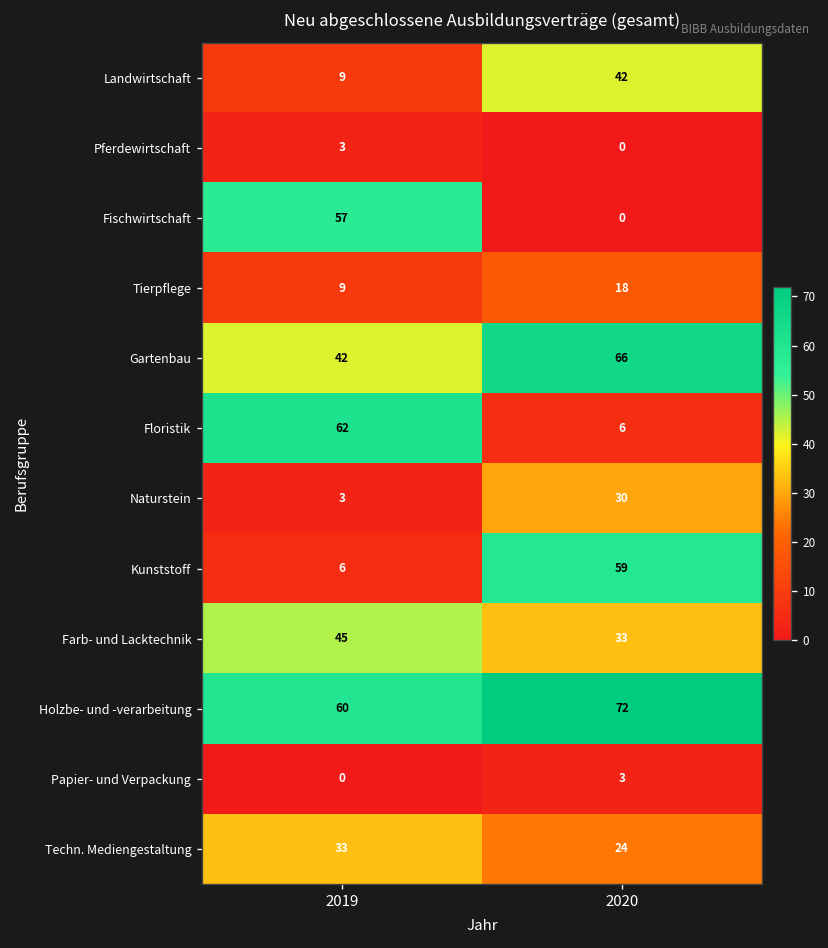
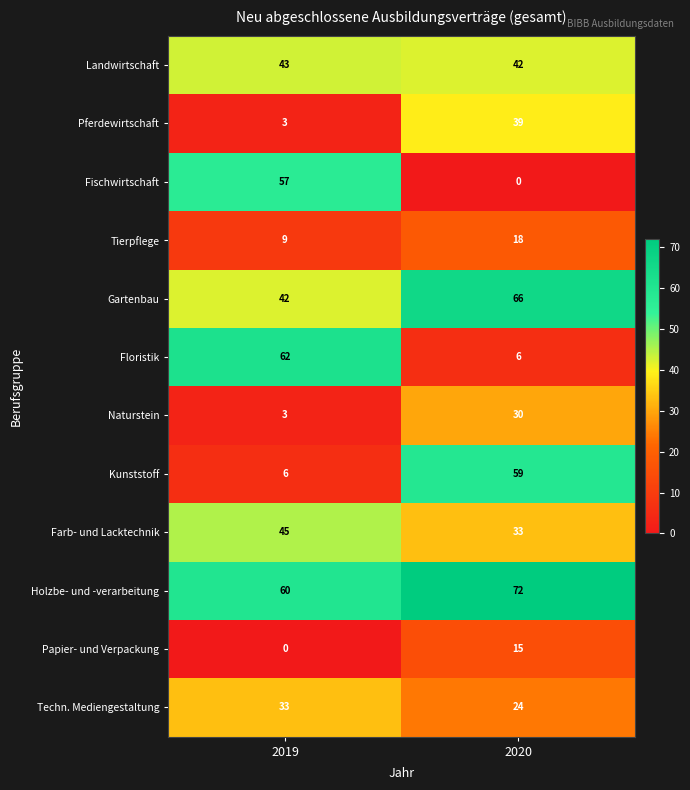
  {
    "Landwirtschaft": {
-     "2019": 9,
+     "2019": 43,
      "2020": 42
    },
    "Pferdewirtschaft": {
      "2019": 3,
-     "2020": 0
+     "2020": 39
    },
    "Fischwirtschaft": {
      "2019": 57,
      "2020": 0
    },
    "Tierpflege": {
      "2019": 9,
      "2020": 18
    },
    "Gartenbau": {
      "2019": 42,
      "2020": 66
    },
    "Floristik": {
      "2019": 62,
      "2020": 6
    },
    "Naturstein": {
      "2019": 3,
      "2020": 30
    },
    "Kunststoff": {
      "2019": 6,
      "2020": 59
    },
    "Farb- und Lacktechnik": {
      "2019": 45,
      "2020": 33
    },
    "Holzbe- und -verarbeitung": {
      "2019": 60,
      "2020": 72
    },
    "Papier- und Verpackung": {
      "2019": 0,
-     "2020": 3
+     "2020": 15
    },
    "Techn. Mediengestaltung": {
      "2019": 33,
      "2020": 24
    }
  }
